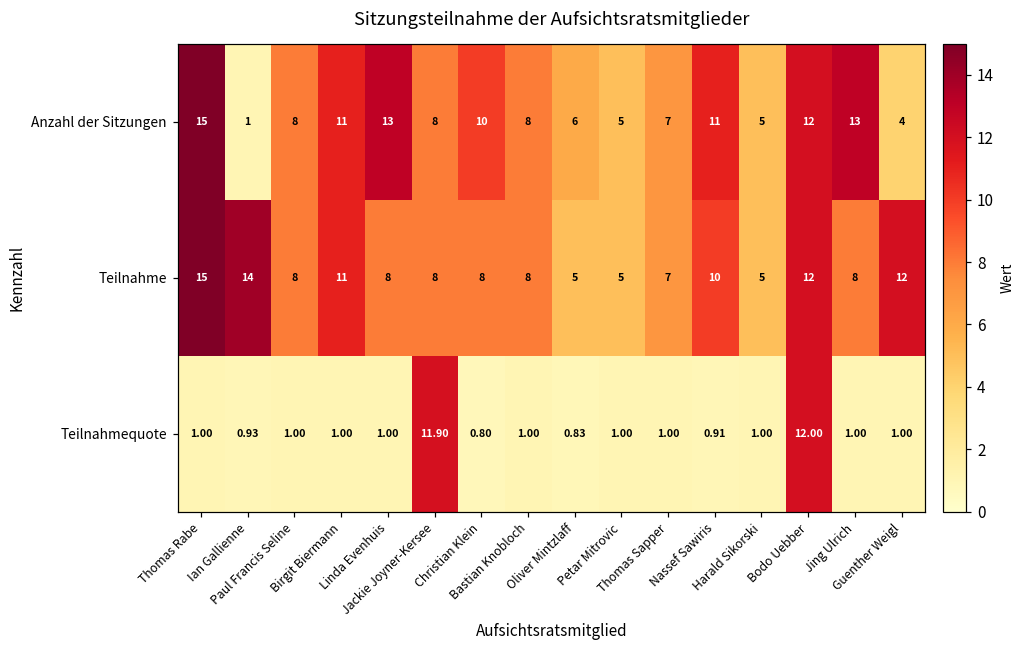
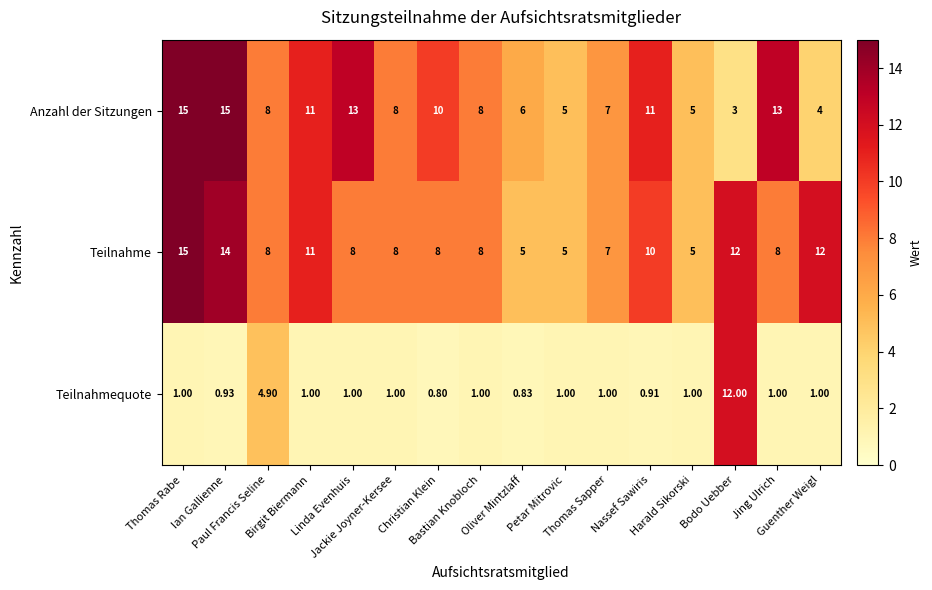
  {
    "Anzahl der Sitzungen": {
      "Thomas Rabe": 15,
-     "Ian Gallienne": 1,
+     "Ian Gallienne": 15,
      "Paul Francis Seline": 8,
      "Birgit Biermann": 11,
      "Linda Evenhuis": 13,
      "Jackie Joyner-Kersee": 8,
      "Christian Klein": 10,
      "Bastian Knobloch": 8,
      "Oliver Mintzlaff": 6,
      "Petar Mitrovic": 5,
      "Thomas Sapper": 7,
      "Nassef Sawiris": 11,
      "Harald Sikorski": 5,
-     "Bodo Uebber": 12,
+     "Bodo Uebber": 3,
      "Jing Ulrich": 13,
      "Guenther Weigl": 4
    },
    "Teilnahme": {
      "Thomas Rabe": 15,
      "Ian Gallienne": 14,
      "Paul Francis Seline": 8,
      "Birgit Biermann": 11,
      "Linda Evenhuis": 8,
      "Jackie Joyner-Kersee": 8,
      "Christian Klein": 8,
      "Bastian Knobloch": 8,
      "Oliver Mintzlaff": 5,
      "Petar Mitrovic": 5,
      "Thomas Sapper": 7,
      "Nassef Sawiris": 10,
      "Harald Sikorski": 5,
      "Bodo Uebber": 12,
      "Jing Ulrich": 8,
      "Guenther Weigl": 12
    },
    "Teilnahmequote": {
      "Thomas Rabe": 1.00,
      "Ian Gallienne": 0.93,
-     "Paul Francis Seline": 1.00,
+     "Paul Francis Seline": 4.90,
      "Birgit Biermann": 1.00,
      "Linda Evenhuis": 1.00,
-     "Jackie Joyner-Kersee": 11.90,
+     "Jackie Joyner-Kersee": 1.00,
      "Christian Klein": 0.80,
      "Bastian Knobloch": 1.00,
      "Oliver Mintzlaff": 0.83,
      "Petar Mitrovic": 1.00,
      "Thomas Sapper": 1.00,
      "Nassef Sawiris": 0.91,
      "Harald Sikorski": 1.00,
      "Bodo Uebber": 12.00,
      "Jing Ulrich": 1.00,
      "Guenther Weigl": 1.00
    }
  }
